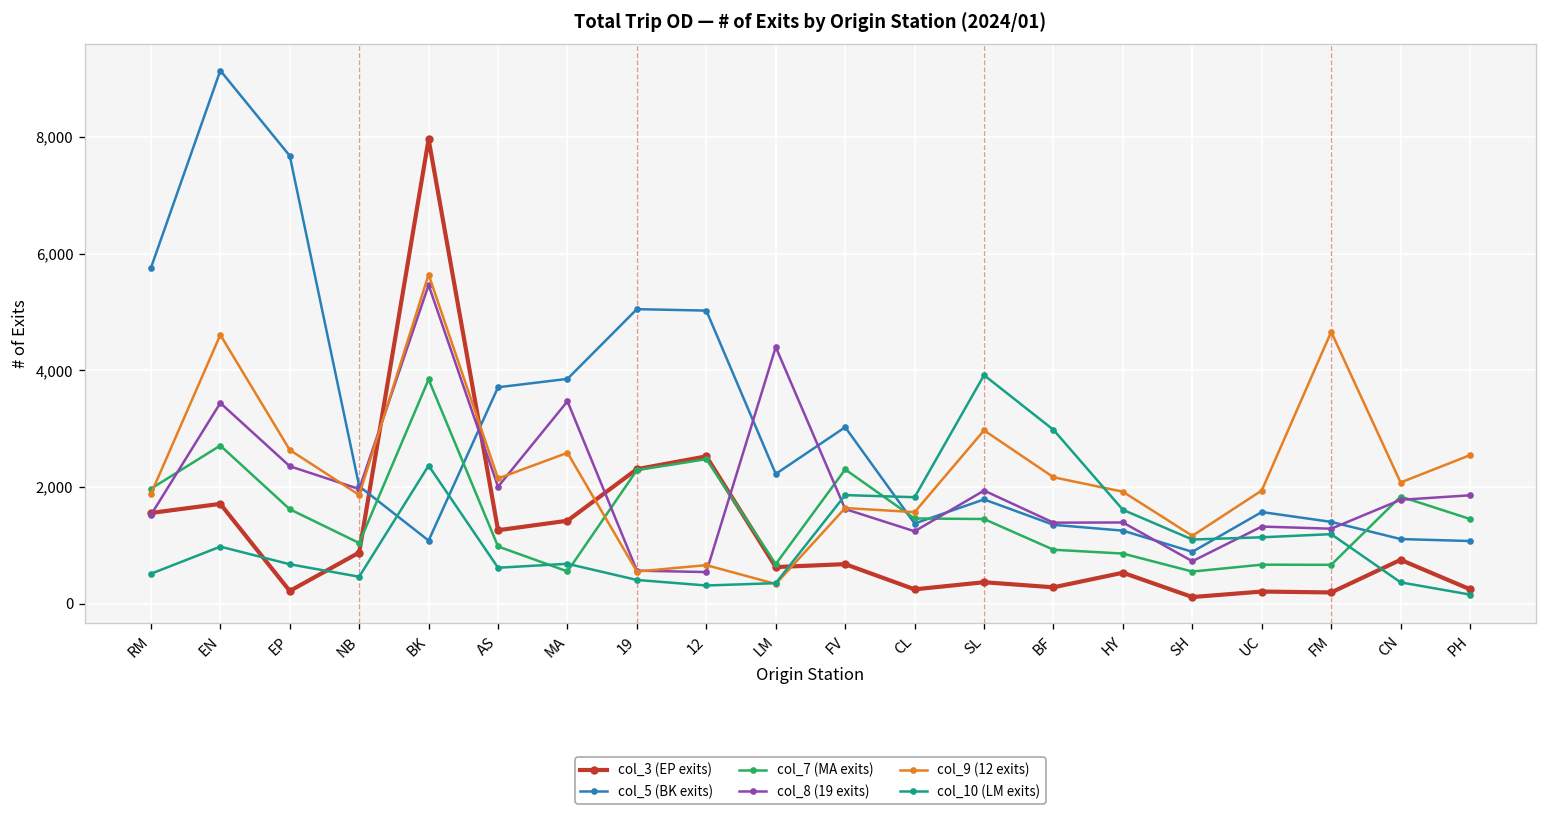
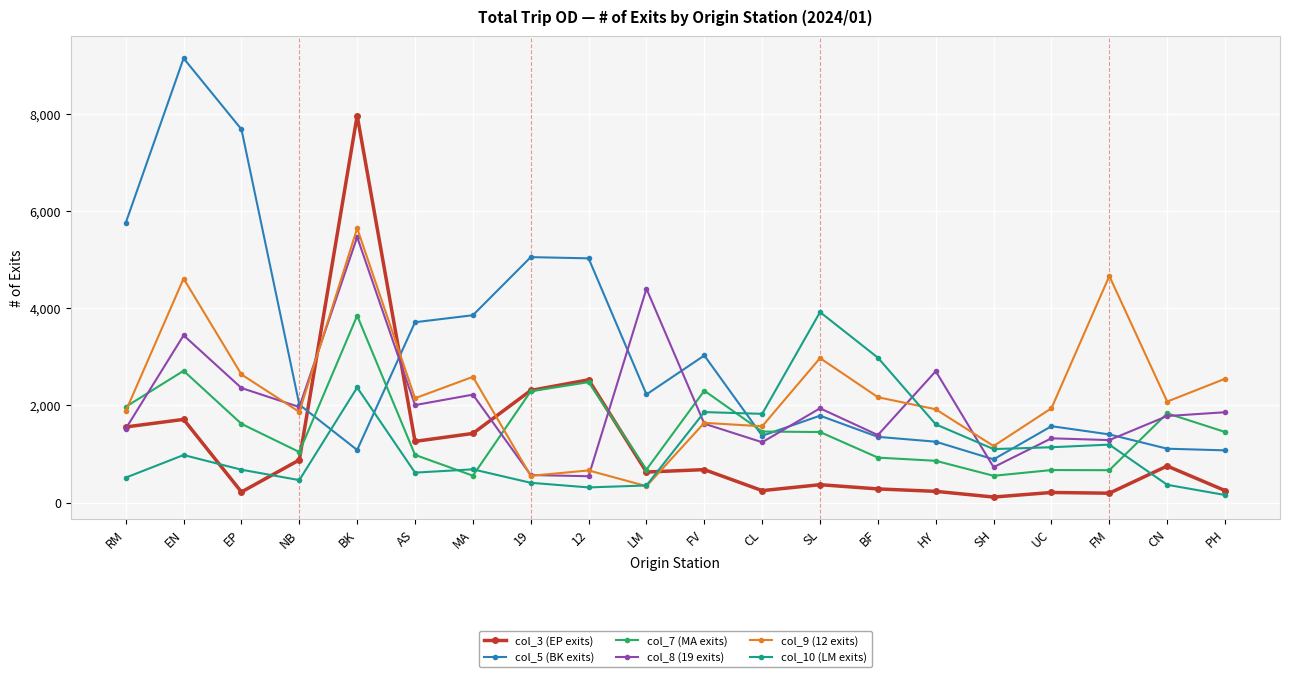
  {
    "col_3 (EP exits)": {
      "EN": "1,700",
      "EP": "200",
      "NB": "900",
      "BK": "8,000",
      "AS": "1,300",
      "MA": "1,400",
      "FV": "700",
      "CL": "200",
      "SL": "400",
      "BF": "300",
-     "HY": "500",
+     "HY": "200",
      "SH": "100",
      "UC": "200",
      "FM": "200",
      "CN": "800",
      "PH": "200"
    },
    "col_5 (BK exits)": {
      "RM": "5,800",
      "EN": "9,100",
      "EP": "7,700",
      "BK": "1,100",
      "AS": "3,700",
      "MA": "3,900",
      "19": "5,000",
      "12": "5,000",
      "LM": "2,200",
      "FV": "3,000",
      "CL": "1,400",
      "SL": "1,800",
      "HY": "1,300",
      "SH": "900",
      "UC": "1,600",
      "FM": "1,400",
      "CN": "1,100",
      "PH": "1,100"
    },
    "col_8 (19 exits)": {
      "EN": "3,400",
      "EP": "2,400",
      "BK": "5,500",
      "AS": "2,000",
-     "MA": "3,500",
+     "MA": "2,200",
      "12": "500",
      "LM": "4,400",
      "CL": "1,200",
      "SL": "1,900",
-     "HY": "1,400",
+     "HY": "2,700",
      "SH": "700",
      "UC": "1,300",
      "FM": "1,300",
      "CN": "1,800",
      "PH": "1,900"
    },
    "col_9 (12 exits)": {
      "RM": "1,900",
      "EN": "4,600",
      "EP": "2,600",
      "NB": "1,900",
      "BK": "5,600",
      "AS": "2,100",
      "MA": "2,600",
      "12": "700",
      "CL": "1,600",
      "SL": "3,000",
      "BF": "2,200",
      "HY": "1,900",
      "SH": "1,200",
      "UC": "1,900",
      "FM": "4,700",
      "CN": "2,100",
      "PH": "2,500"
    }
  }
